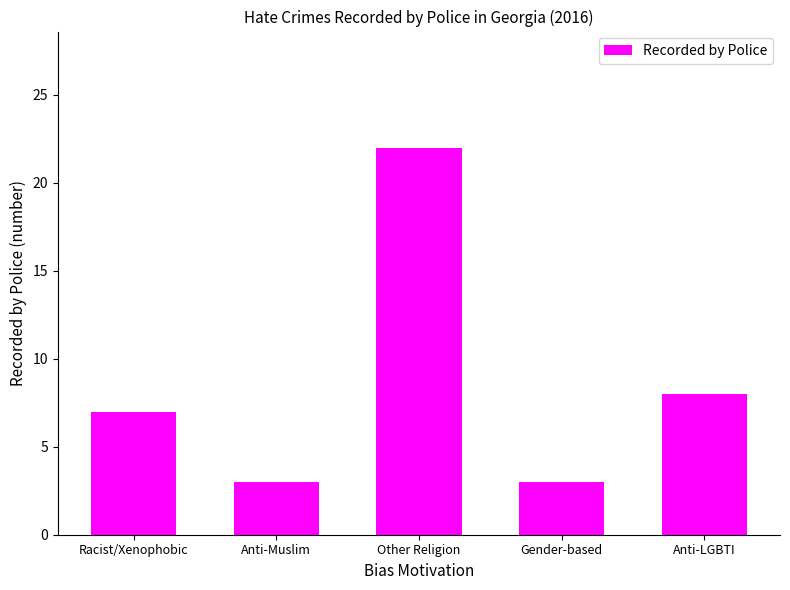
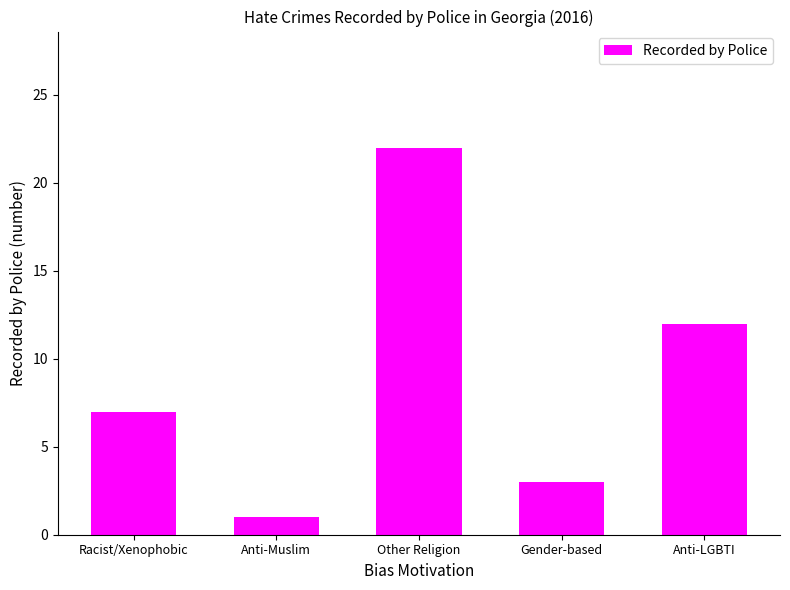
  {
    "Racist/Xenophobic": 7,
-   "Anti-Muslim": 3,
+   "Anti-Muslim": 1,
    "Other Religion": 22,
    "Gender-based": 3,
-   "Anti-LGBTI": 8
+   "Anti-LGBTI": 12
  }
